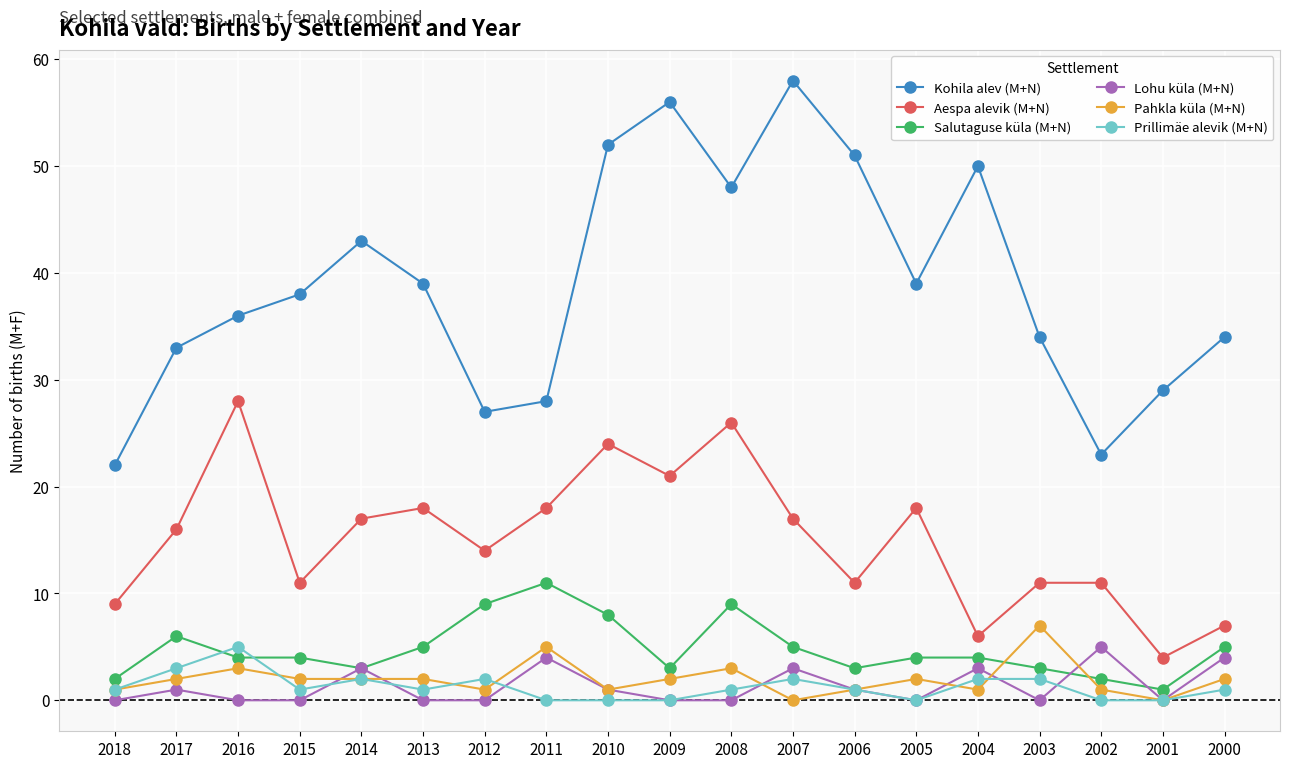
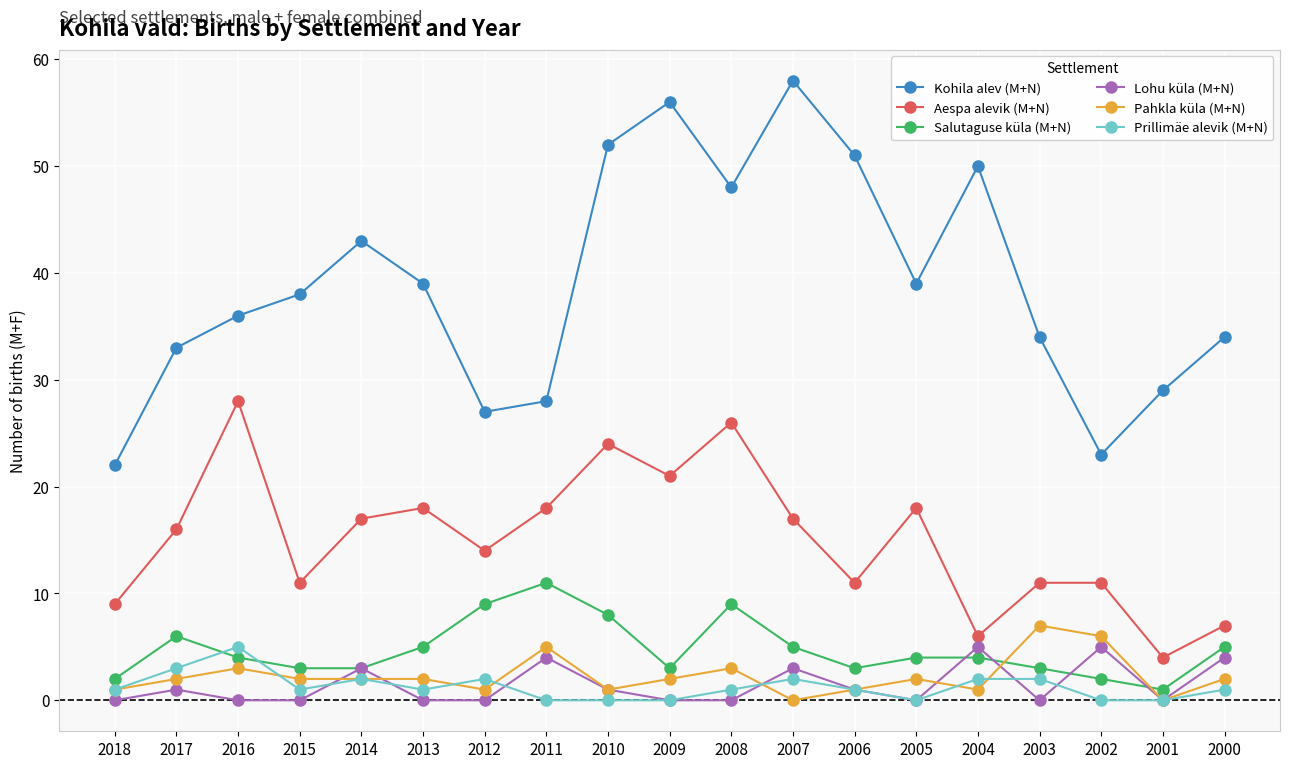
  {
    "Kohila alev (M+N)": {
      "2018": 22,
      "2017": 33,
      "2016": 36,
      "2015": 38,
      "2014": 43,
      "2013": 39,
      "2012": 27,
      "2011": 28,
      "2010": 52,
      "2009": 56,
      "2008": 48,
      "2007": 58,
      "2006": 51,
      "2005": 39,
      "2004": 50,
      "2003": 34,
      "2002": 23,
      "2001": 29,
      "2000": 34
    },
    "Aespa alevik (M+N)": {
      "2018": 9,
      "2017": 16,
      "2016": 28,
      "2015": 11,
      "2014": 17,
      "2013": 18,
      "2012": 14,
      "2011": 18,
      "2010": 24,
      "2009": 21,
      "2008": 26,
      "2007": 17,
      "2006": 11,
      "2005": 18,
      "2004": 6,
      "2003": 11,
      "2002": 11,
      "2001": 4,
      "2000": 7
    },
    "Salutaguse küla (M+N)": {
      "2018": 2,
      "2017": 6,
      "2016": 4,
-     "2015": 4,
+     "2015": 3,
      "2013": 5,
      "2012": 9,
      "2011": 11,
      "2010": 8,
      "2009": 3,
      "2008": 9,
      "2007": 5,
      "2006": 3,
      "2005": 4,
      "2004": 4,
      "2003": 3,
      "2002": 2,
      "2001": 1,
      "2000": 5
    },
    "Lohu küla (M+N)": {
      "2018": 0,
      "2017": 1,
      "2016": 0,
      "2015": 0,
      "2013": 0,
      "2012": 0,
      "2011": 4,
      "2008": 0,
      "2007": 3,
-     "2004": 3,
+     "2004": 5,
      "2003": 0,
      "2002": 5,
      "2000": 4
    },
    "Pahkla küla (M+N)": {
      "2017": 2,
      "2016": 3,
      "2015": 2,
      "2013": 2,
      "2012": 1,
      "2011": 5,
      "2009": 2,
      "2008": 3,
      "2007": 0,
      "2005": 2,
      "2004": 1,
      "2003": 7,
-     "2002": 1,
+     "2002": 6,
      "2000": 2
    },
    "Prillimäe alevik (M+N)": {
      "2017": 3,
      "2016": 5,
      "2015": 1,
      "2013": 1,
      "2012": 2,
      "2011": 0,
      "2010": 0,
      "2008": 1,
      "2007": 2,
      "2004": 2,
      "2003": 2,
      "2002": 0,
      "2000": 1
    }
  }
